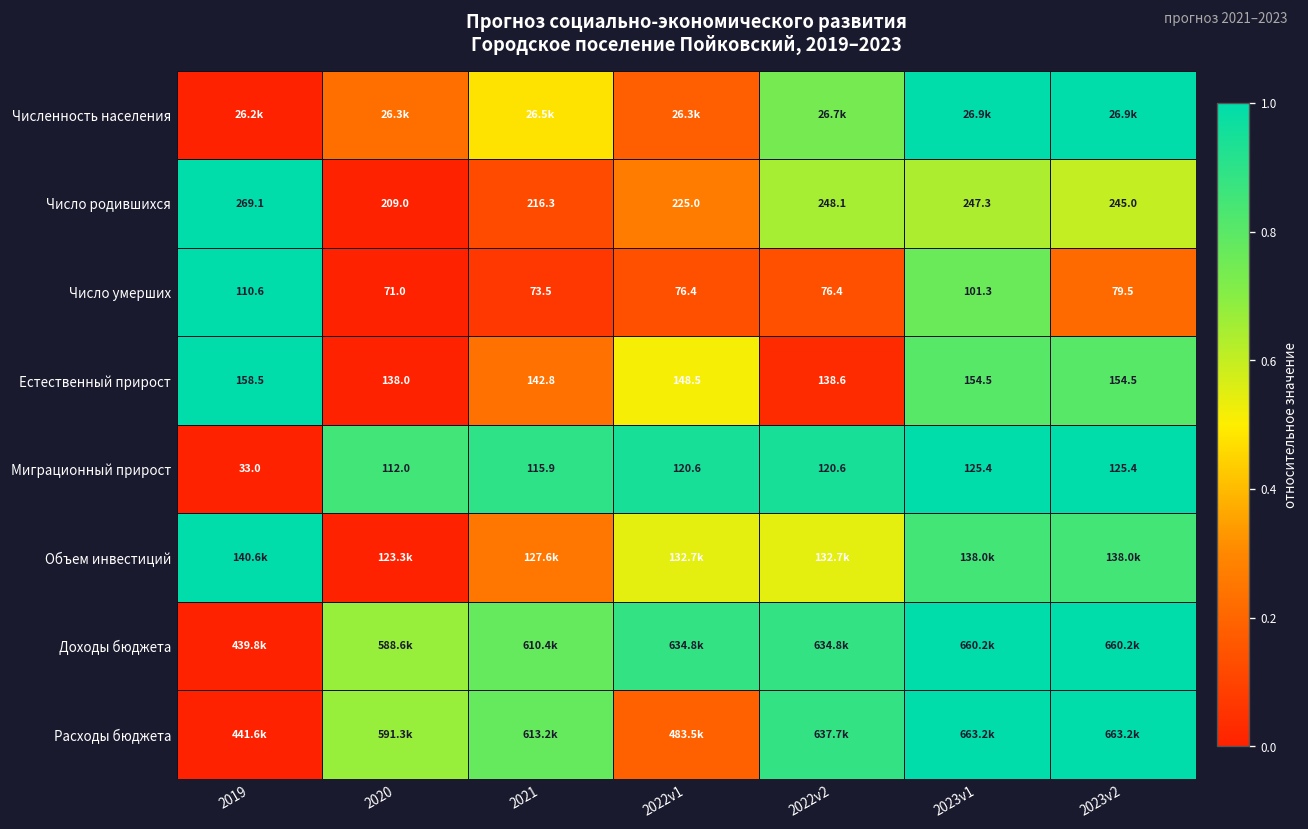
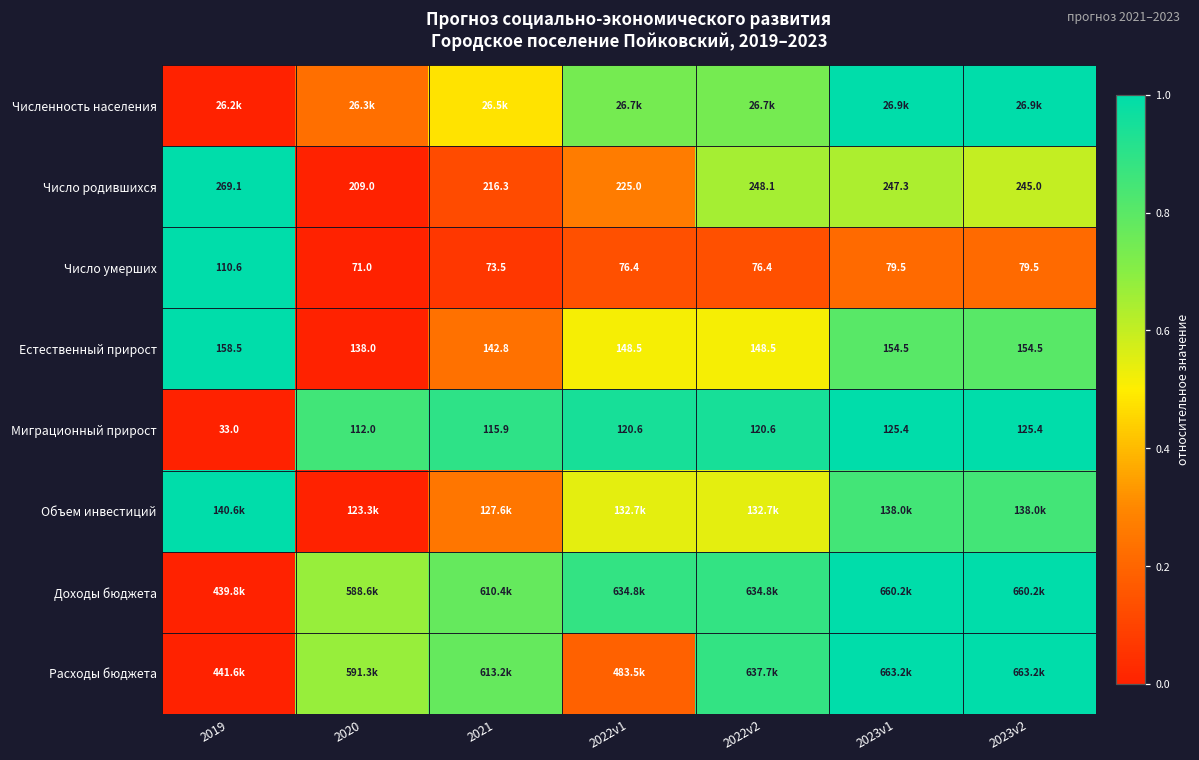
  {
    "Численность населения": {
      "2019": "26.2k",
      "2020": "26.3k",
      "2021": "26.5k",
-     "2022v1": "26.3k",
+     "2022v1": "26.7k",
      "2022v2": "26.7k",
      "2023v1": "26.9k",
      "2023v2": "26.9k"
    },
    "Число родившихся": {
      "2019": "269.1",
      "2020": "209.0",
      "2021": "216.3",
      "2022v1": "225.0",
      "2022v2": "248.1",
      "2023v1": "247.3",
      "2023v2": "245.0"
    },
    "Число умерших": {
      "2019": "110.6",
      "2020": "71.0",
      "2021": "73.5",
      "2022v1": "76.4",
      "2022v2": "76.4",
-     "2023v1": "101.3",
+     "2023v1": "79.5",
      "2023v2": "79.5"
    },
    "Естественный прирост": {
      "2019": "158.5",
      "2020": "138.0",
      "2021": "142.8",
      "2022v1": "148.5",
-     "2022v2": "138.6",
+     "2022v2": "148.5",
      "2023v1": "154.5",
      "2023v2": "154.5"
    },
    "Миграционный прирост": {
      "2019": "33.0",
      "2020": "112.0",
      "2021": "115.9",
      "2022v1": "120.6",
      "2022v2": "120.6",
      "2023v1": "125.4",
      "2023v2": "125.4"
    },
    "Объем инвестиций": {
      "2019": "140.6k",
      "2020": "123.3k",
      "2021": "127.6k",
      "2022v1": "132.7k",
      "2022v2": "132.7k",
      "2023v1": "138.0k",
      "2023v2": "138.0k"
    },
    "Доходы бюджета": {
      "2019": "439.8k",
      "2020": "588.6k",
      "2021": "610.4k",
      "2022v1": "634.8k",
      "2022v2": "634.8k",
      "2023v1": "660.2k",
      "2023v2": "660.2k"
    },
    "Расходы бюджета": {
      "2019": "441.6k",
      "2020": "591.3k",
      "2021": "613.2k",
      "2022v1": "483.5k",
      "2022v2": "637.7k",
      "2023v1": "663.2k",
      "2023v2": "663.2k"
    }
  }
